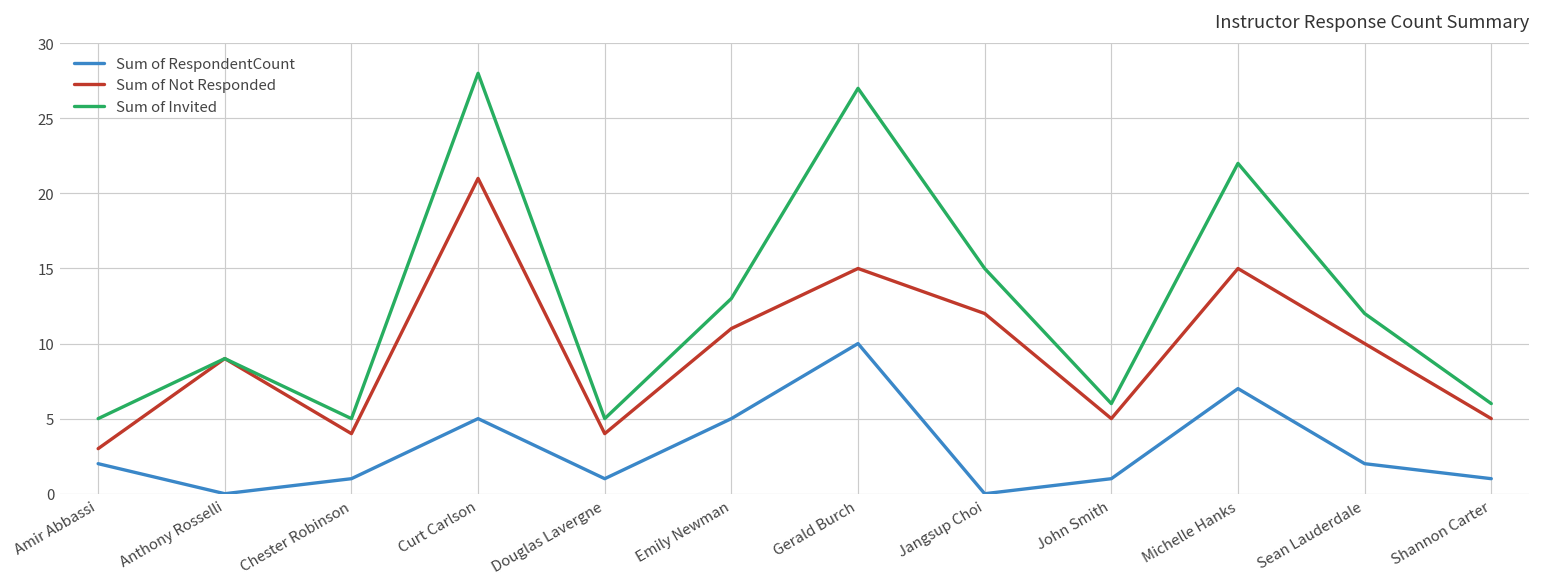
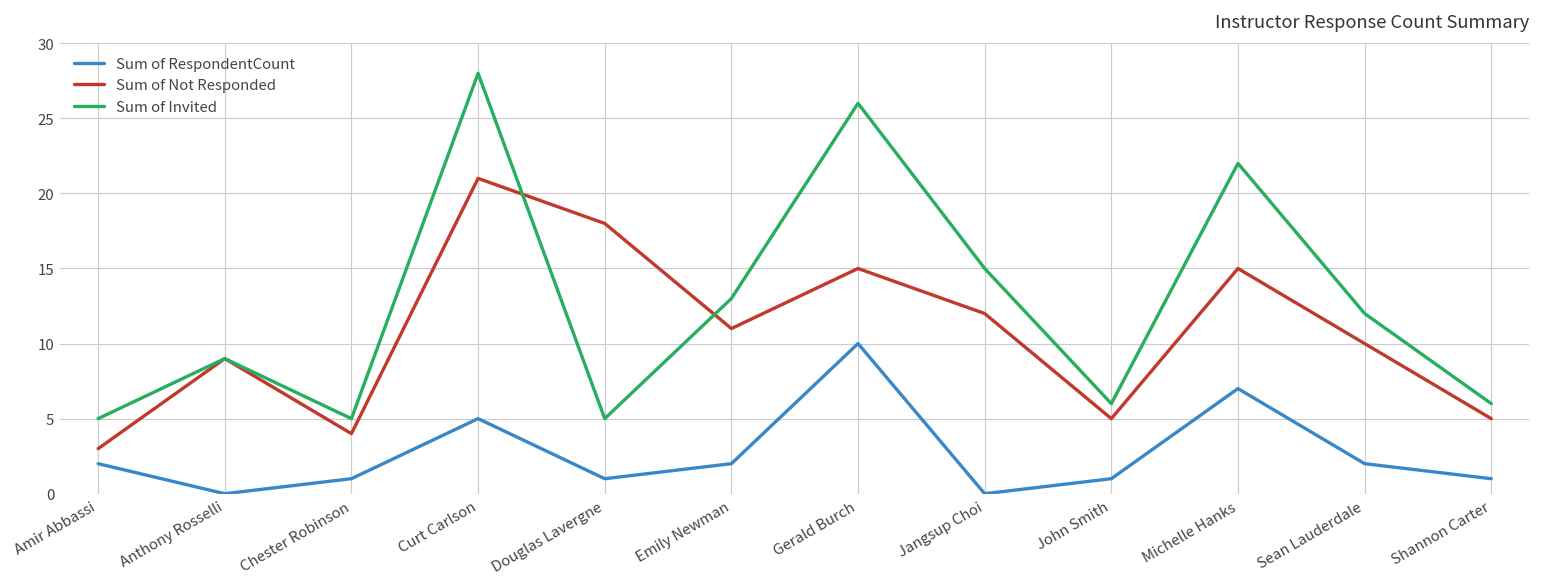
  {
    "Sum of RespondentCount": {
      "Amir Abbassi": 2,
      "Anthony Rosselli": 0,
      "Chester Robinson": 1,
      "Curt Carlson": 5,
      "Douglas Lavergne": 1,
-     "Emily Newman": 5,
+     "Emily Newman": 2,
      "Gerald Burch": 10,
      "Jangsup Choi": 0,
      "John Smith": 1,
      "Michelle Hanks": 7,
      "Sean Lauderdale": 2,
      "Shannon Carter": 1
    },
    "Sum of Not Responded": {
      "Amir Abbassi": 3,
      "Chester Robinson": 4,
      "Curt Carlson": 21,
-     "Douglas Lavergne": 4,
+     "Douglas Lavergne": 18,
      "Emily Newman": 11,
      "Gerald Burch": 15,
      "Jangsup Choi": 12,
      "John Smith": 5,
      "Michelle Hanks": 15,
      "Sean Lauderdale": 10,
      "Shannon Carter": 5
    },
    "Sum of Invited": {
      "Amir Abbassi": 5,
      "Chester Robinson": 5,
      "Curt Carlson": 28,
      "Douglas Lavergne": 5,
      "Emily Newman": 13,
-     "Gerald Burch": 27,
+     "Gerald Burch": 26,
      "Jangsup Choi": 15,
      "John Smith": 6,
      "Michelle Hanks": 22,
      "Sean Lauderdale": 12,
      "Shannon Carter": 6
    }
  }
